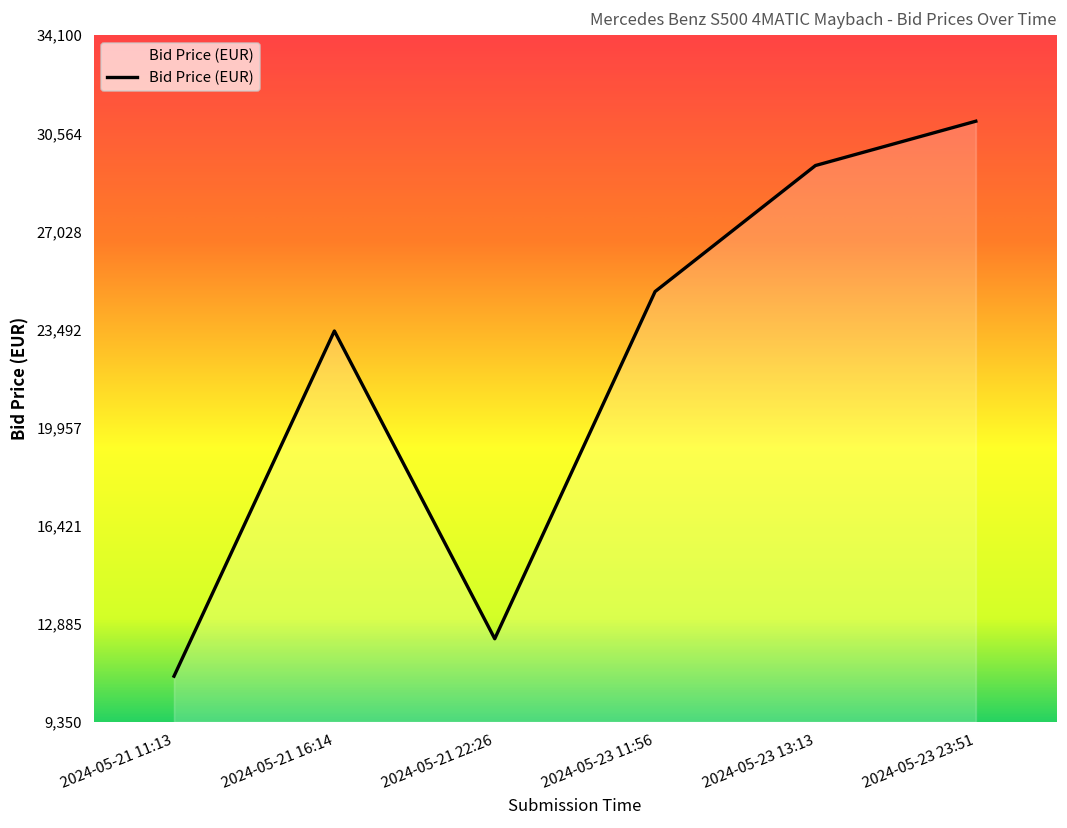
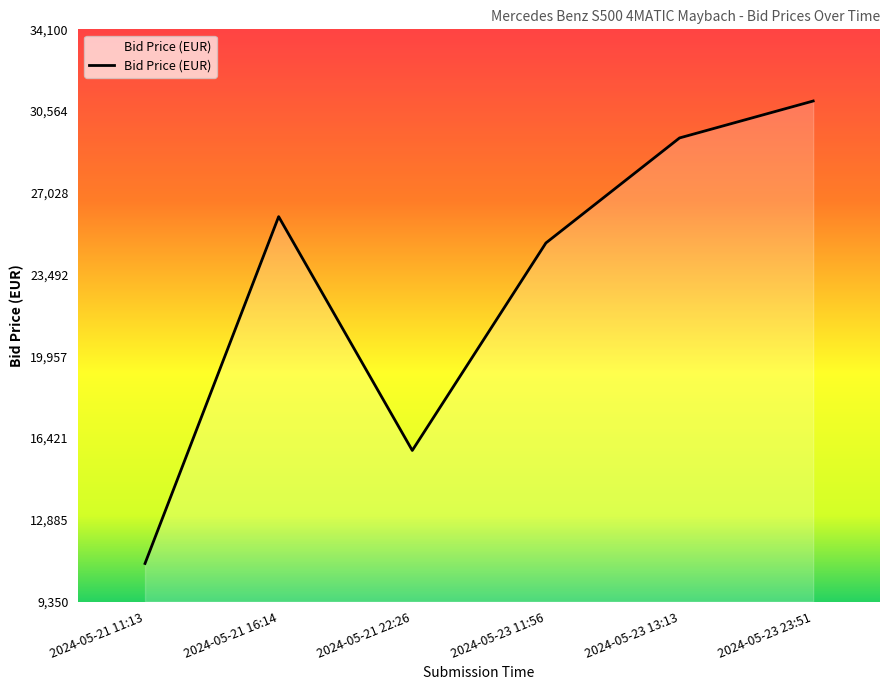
  {
    "2024-05-21 11:13": "11,000",
-   "2024-05-21 16:14": "23,400",
-   "2024-05-21 22:26": "12,300",
+   "2024-05-21 16:14": "26,000",
+   "2024-05-21 22:26": "15,900",
    "2024-05-23 11:56": "24,900",
    "2024-05-23 13:13": "29,400",
    "2024-05-23 23:51": "31,000"
  }
